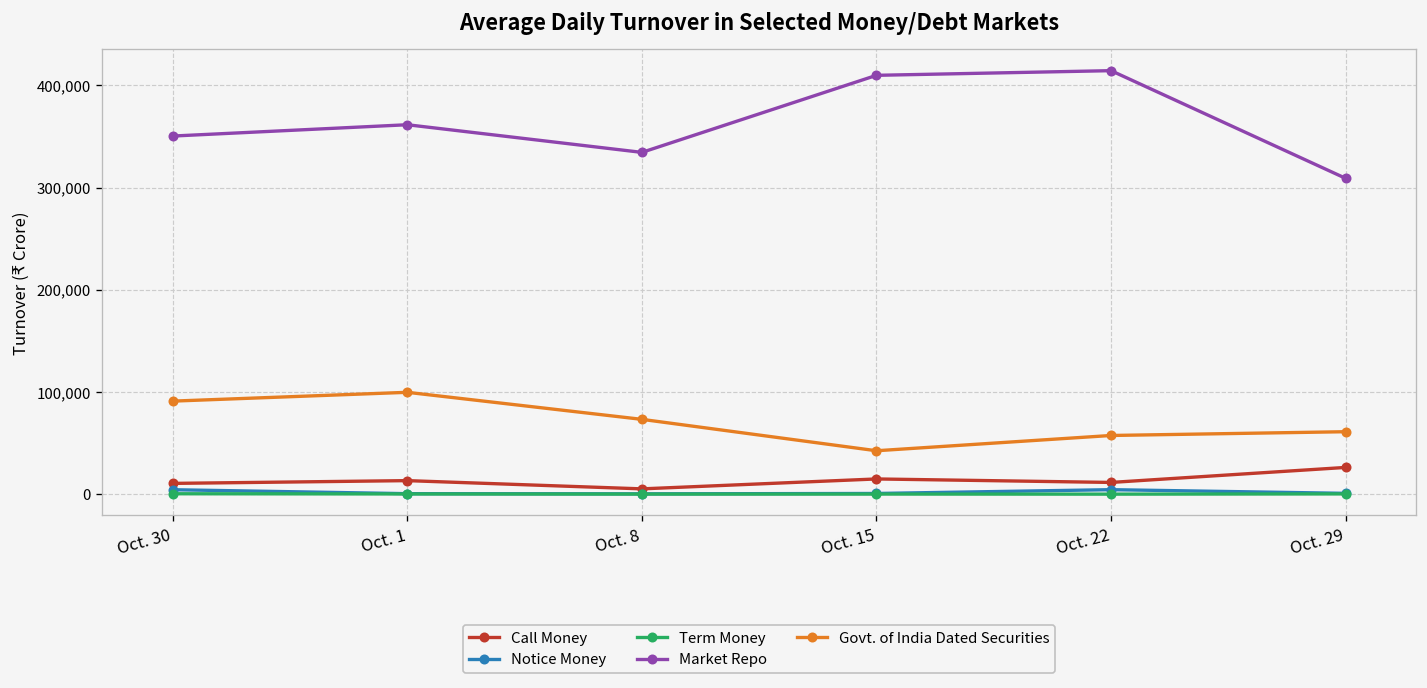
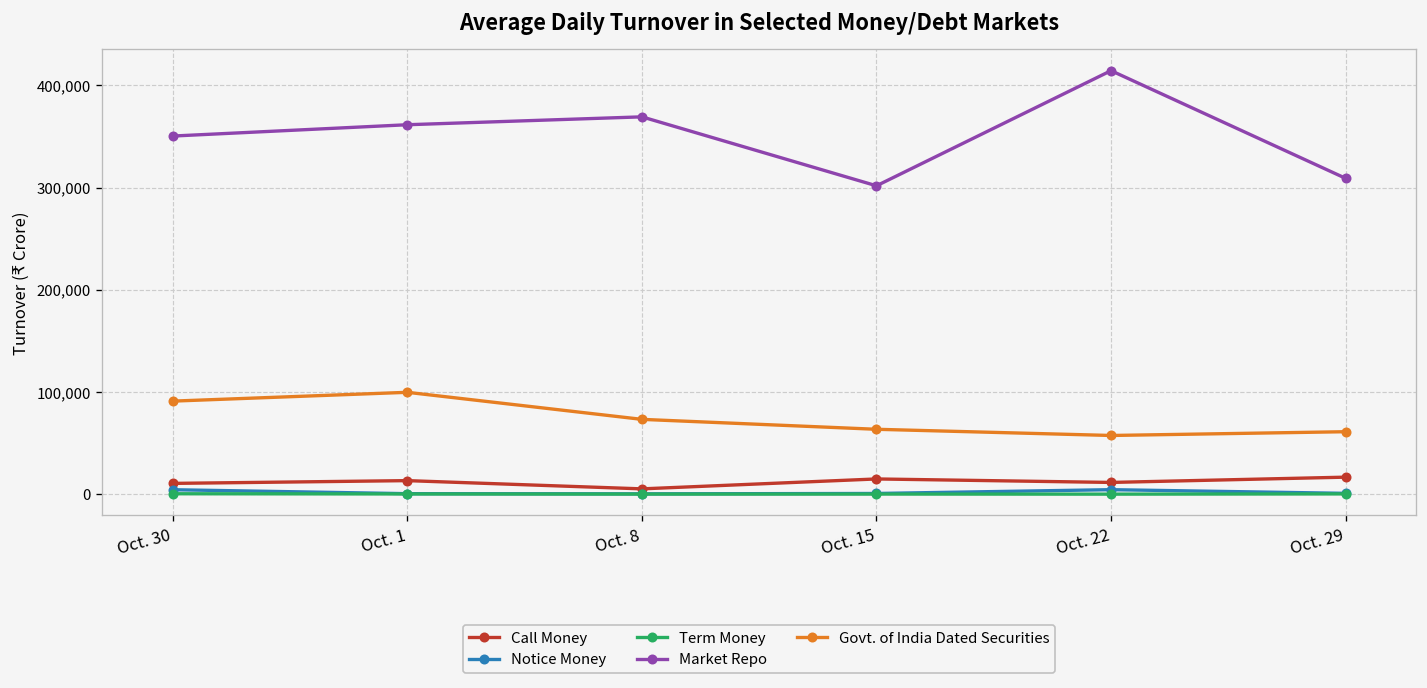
  {
    "Call Money": {
      "Oct. 30": "10,000",
      "Oct. 1": "10,000",
      "Oct. 8": "10,000",
      "Oct. 15": "20,000",
      "Oct. 22": "10,000",
-     "Oct. 29": "30,000"
+     "Oct. 29": "20,000"
    },
    "Notice Money": {
      "Oct. 30": "0",
      "Oct. 22": "0"
    },
    "Term Money": {
      "Oct. 30": "0",
      "Oct. 22": "0"
    },
    "Market Repo": {
      "Oct. 30": "350,000",
      "Oct. 1": "360,000",
-     "Oct. 8": "330,000",
-     "Oct. 15": "410,000",
+     "Oct. 8": "370,000",
+     "Oct. 15": "300,000",
      "Oct. 22": "410,000",
      "Oct. 29": "310,000"
    },
    "Govt. of India Dated Securities": {
      "Oct. 30": "90,000",
      "Oct. 1": "100,000",
      "Oct. 8": "70,000",
-     "Oct. 15": "40,000",
+     "Oct. 15": "60,000",
      "Oct. 22": "60,000",
      "Oct. 29": "60,000"
    }
  }
